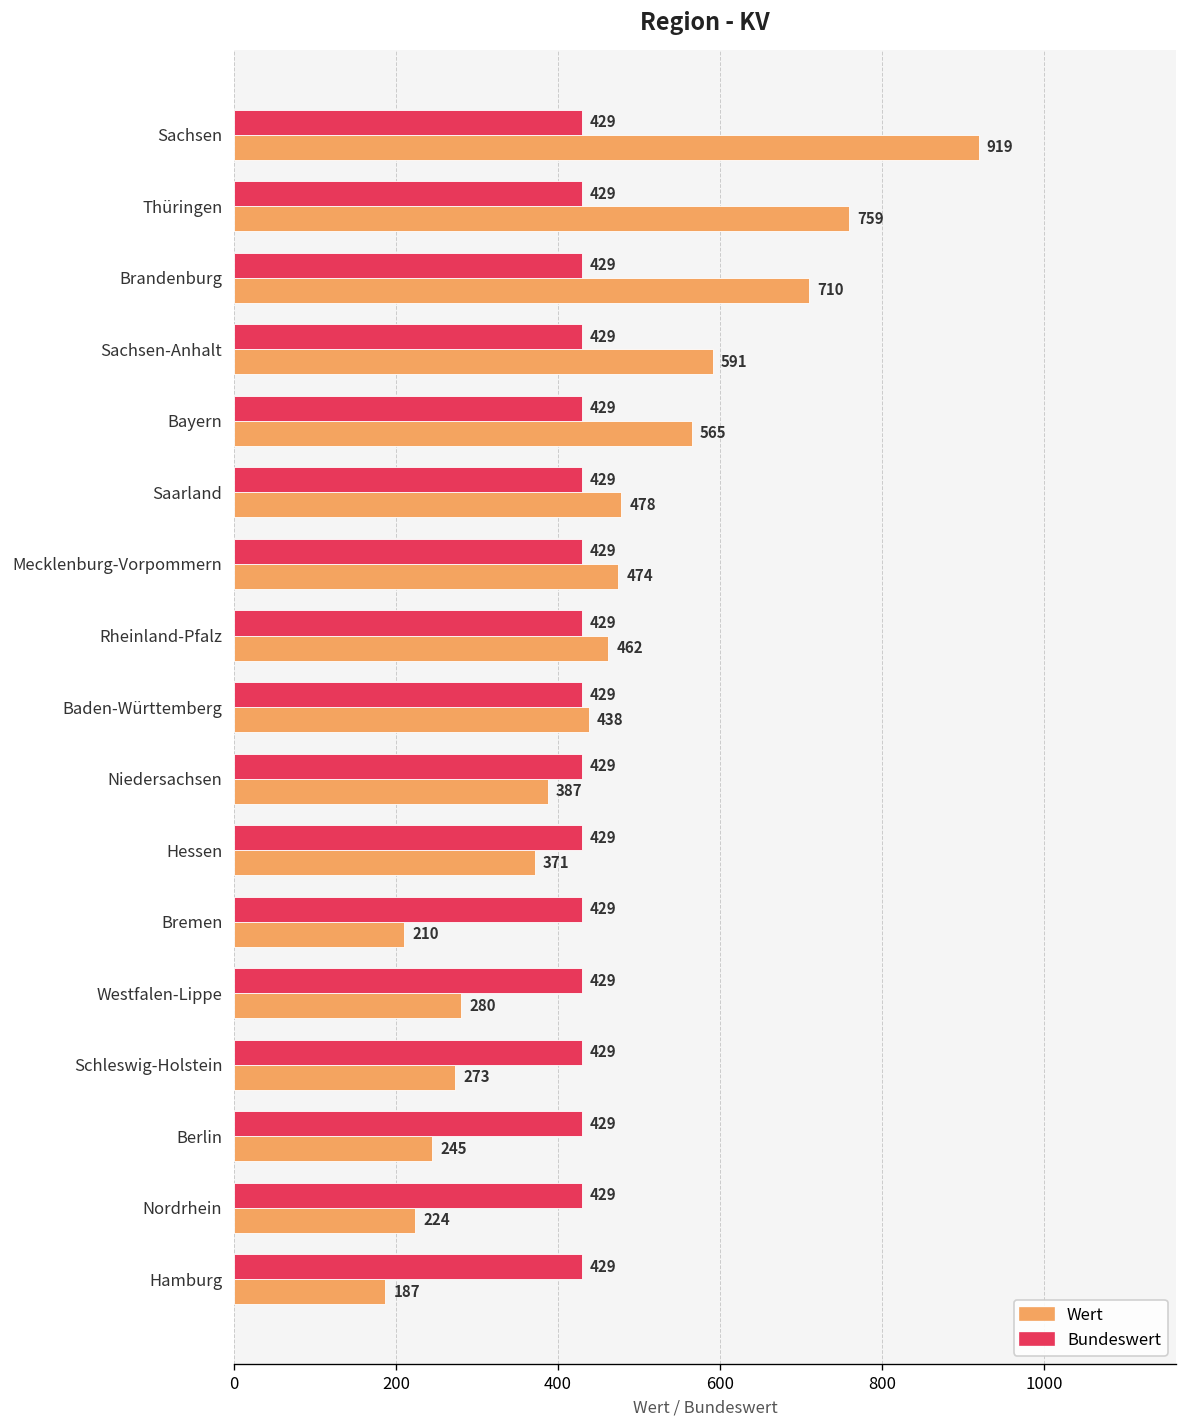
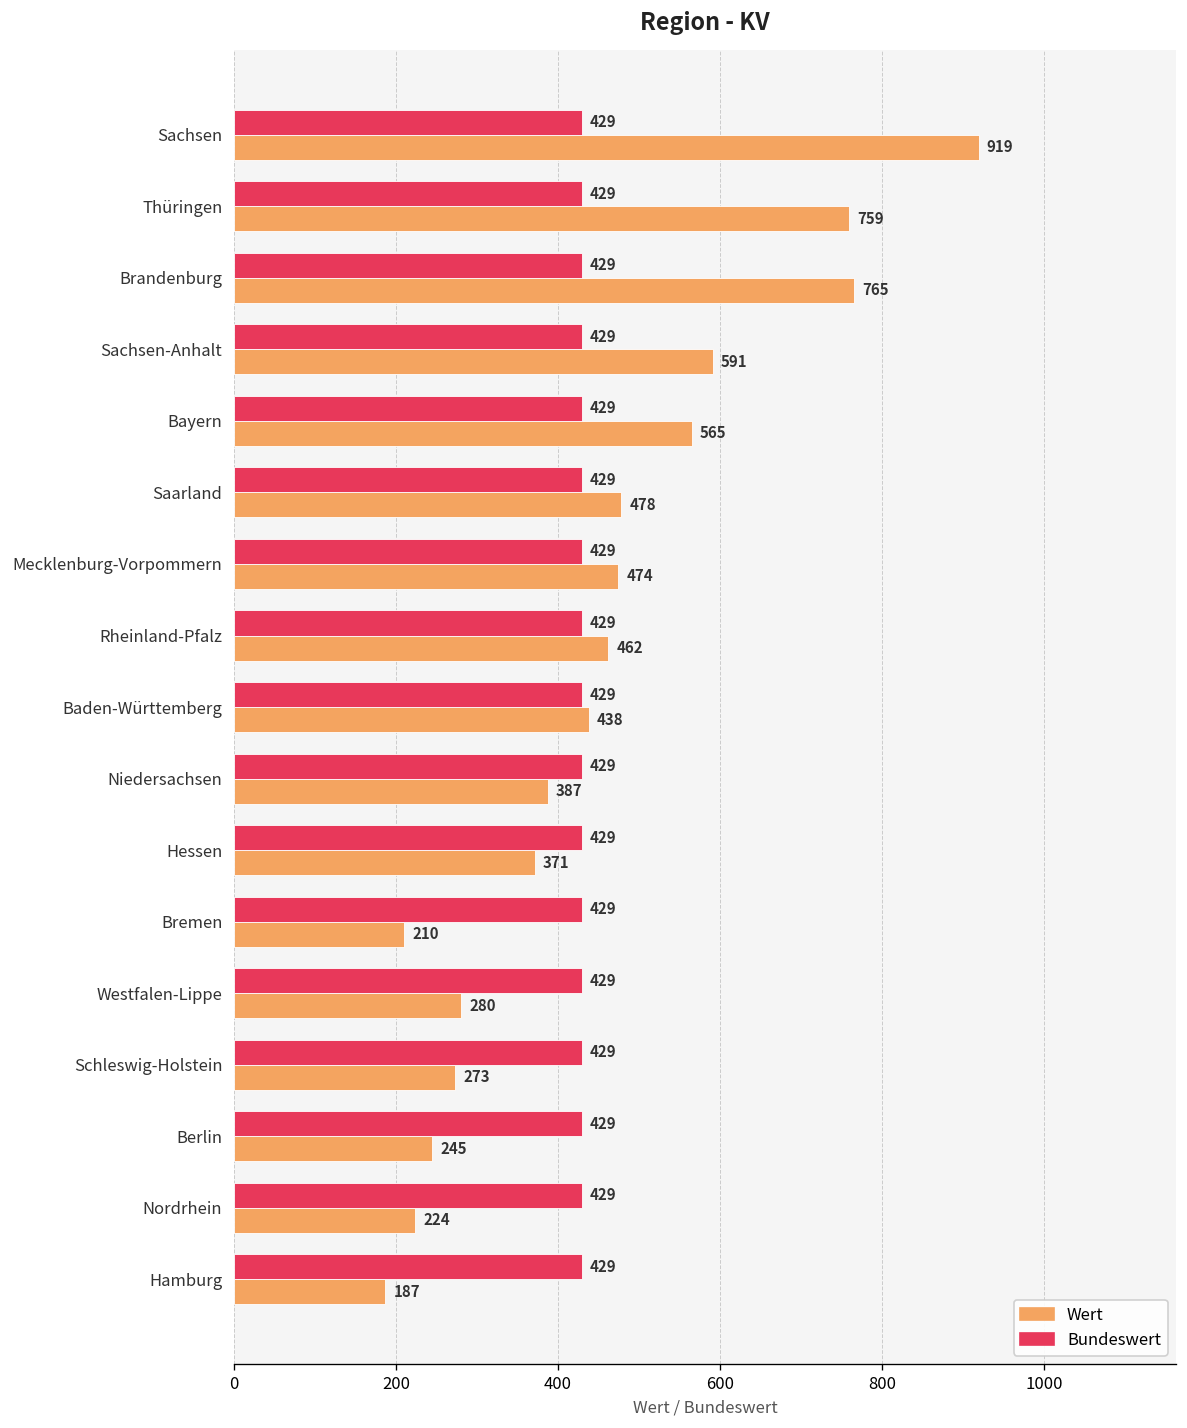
  {
    "Wert": {
      "Sachsen": 919,
      "Thüringen": 759,
-     "Brandenburg": 710,
+     "Brandenburg": 765,
      "Sachsen-Anhalt": 591,
      "Bayern": 565,
      "Saarland": 478,
      "Mecklenburg-Vorpommern": 474,
      "Rheinland-Pfalz": 462,
      "Baden-Württemberg": 438,
      "Niedersachsen": 387,
      "Hessen": 371,
      "Bremen": 210,
      "Westfalen-Lippe": 280,
      "Schleswig-Holstein": 273,
      "Berlin": 245,
      "Nordrhein": 224,
      "Hamburg": 187
    },
    "Bundeswert": {
      "Sachsen": 429,
      "Thüringen": 429,
      "Brandenburg": 429,
      "Sachsen-Anhalt": 429,
      "Bayern": 429,
      "Saarland": 429,
      "Mecklenburg-Vorpommern": 429,
      "Rheinland-Pfalz": 429,
      "Baden-Württemberg": 429,
      "Niedersachsen": 429,
      "Hessen": 429,
      "Bremen": 429,
      "Westfalen-Lippe": 429,
      "Schleswig-Holstein": 429,
      "Berlin": 429,
      "Nordrhein": 429,
      "Hamburg": 429
    }
  }
